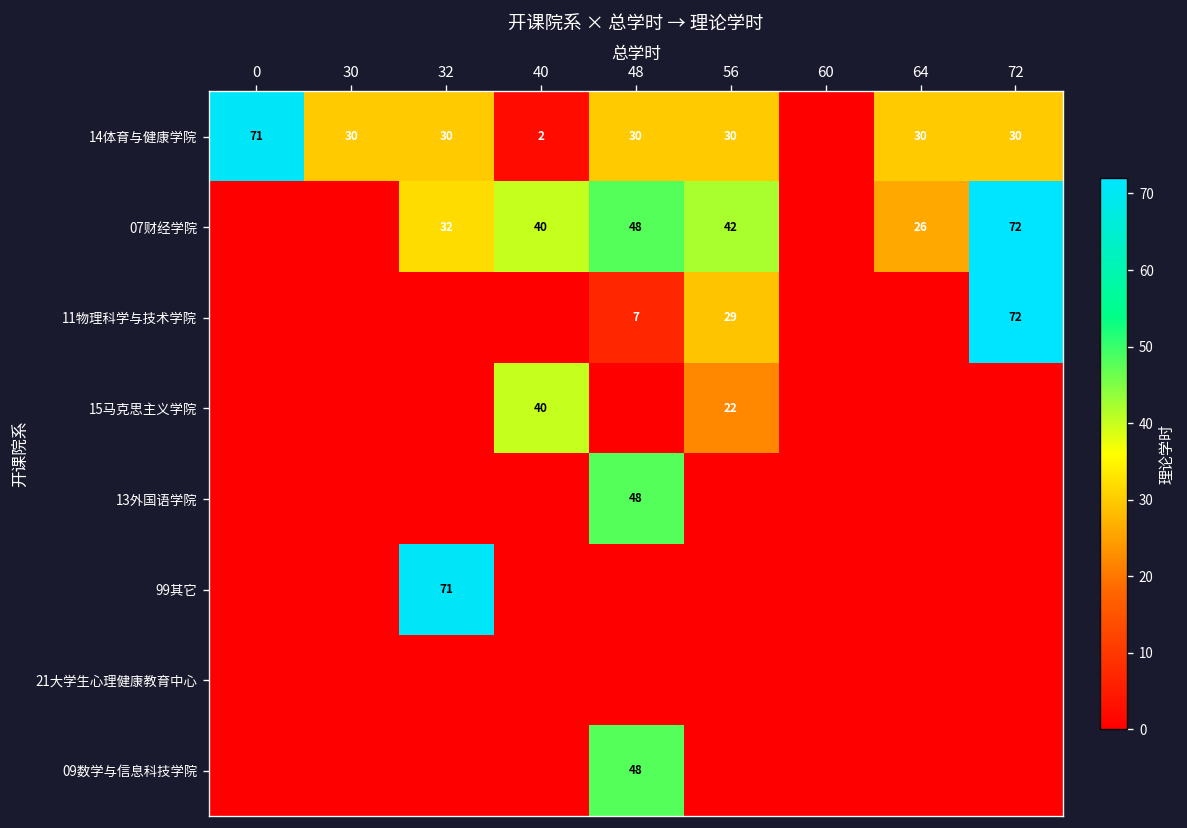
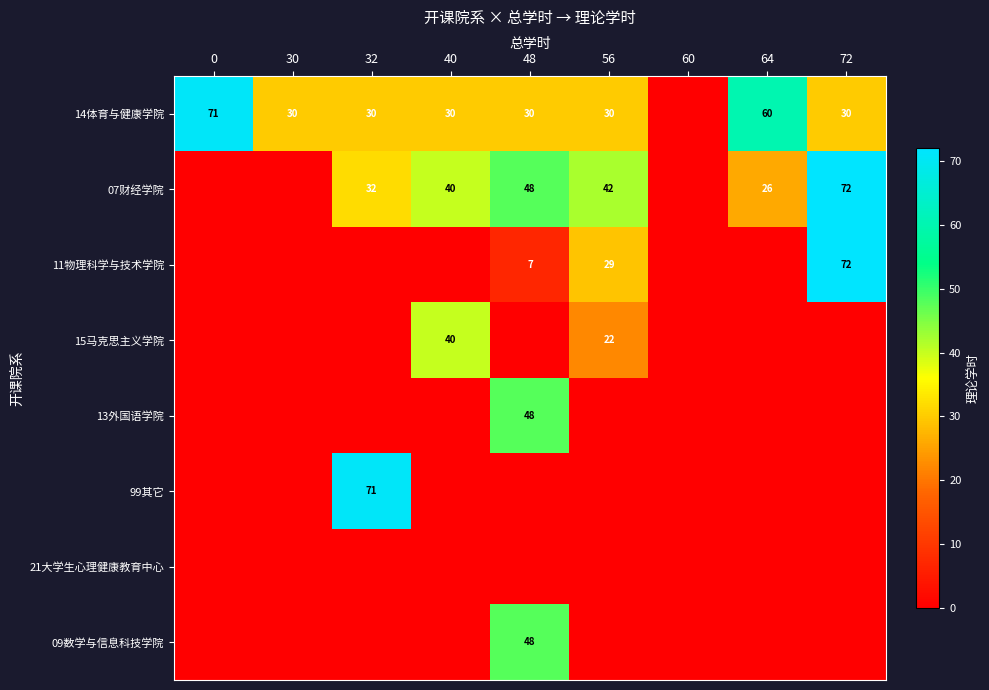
  {
    "14体育与健康学院": {
      "0": 71,
      "30": 30,
      "32": 30,
-     "40": 2,
+     "40": 30,
      "48": 30,
      "56": 30,
-     "64": 30,
+     "64": 60,
      "72": 30
    },
    "07财经学院": {
      "32": 32,
      "40": 40,
      "48": 48,
      "56": 42,
      "64": 26,
      "72": 72
    },
    "11物理科学与技术学院": {
      "48": 7,
      "56": 29,
      "72": 72
    },
    "15马克思主义学院": {
      "40": 40,
      "56": 22
    },
    "13外国语学院": {
      "48": 48
    },
    "99其它": {
      "32": 71
    },
    "09数学与信息科技学院": {
      "48": 48
    }
  }
